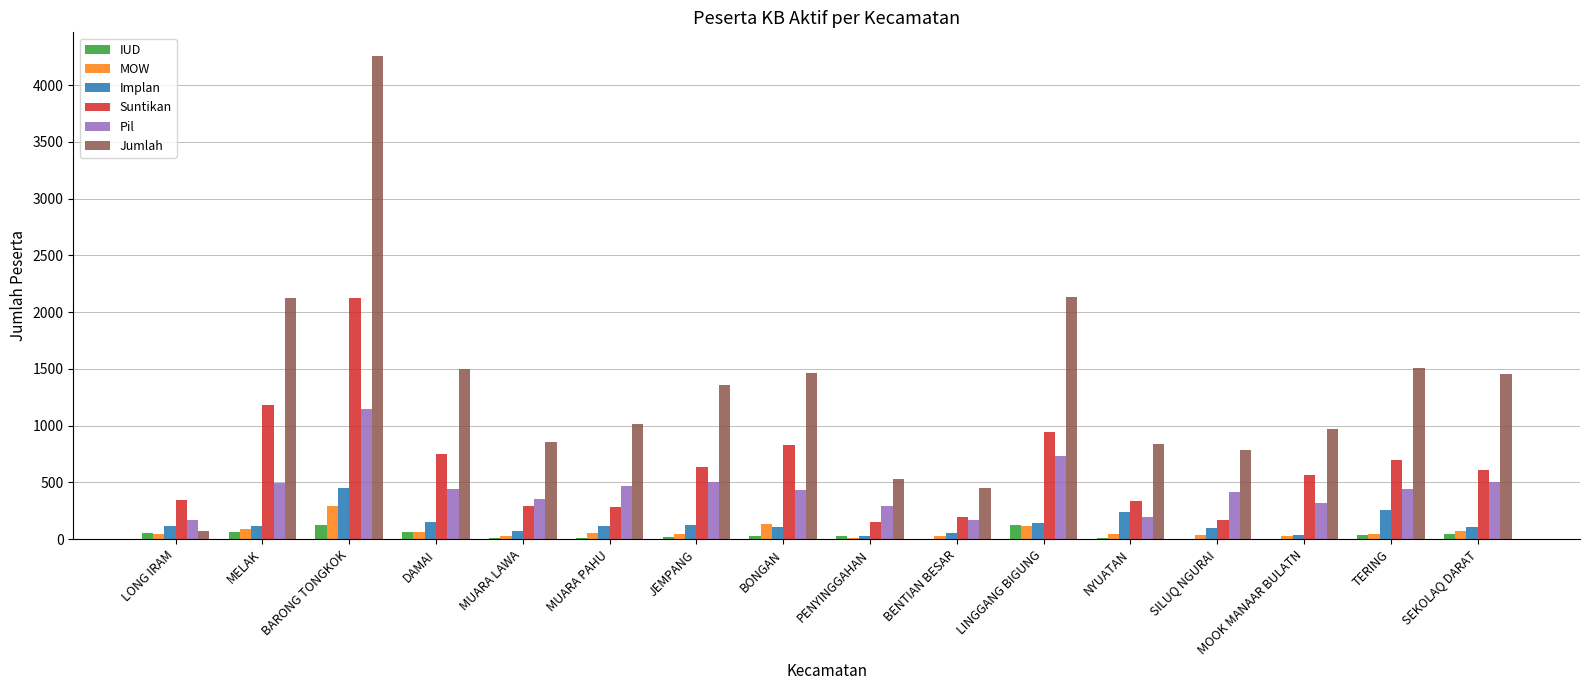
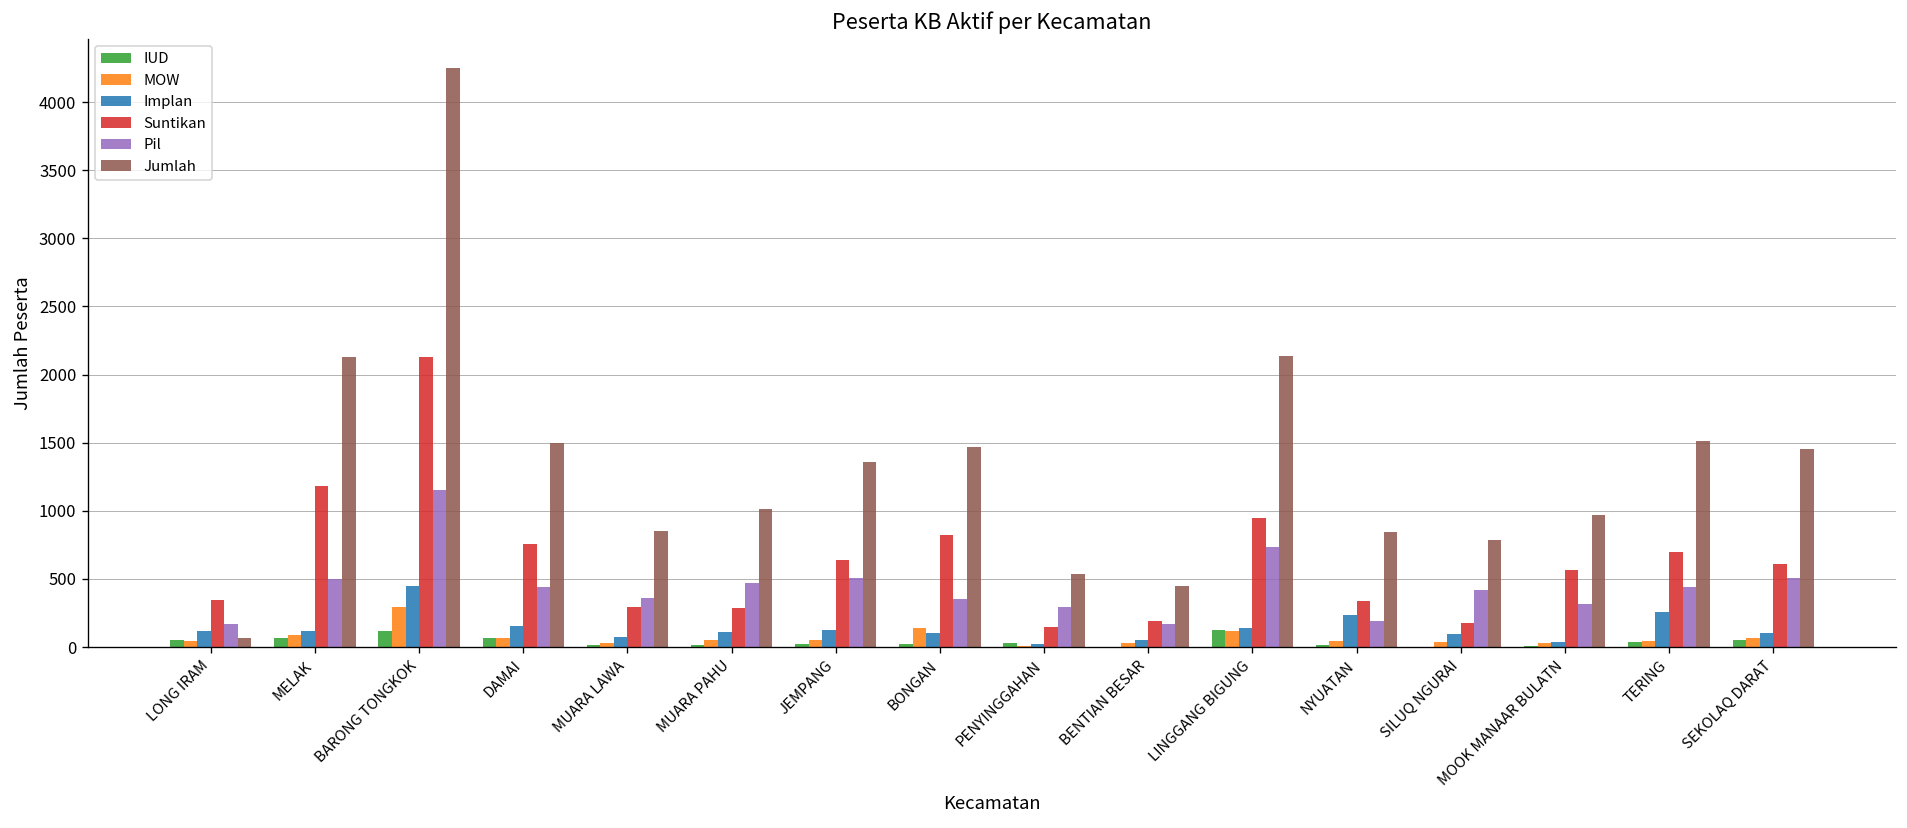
  {
    "IUD": {
      "LONG IRAM": 60,
      "MELAK": 70,
      "BARONG TONGKOK": 120,
      "DAMAI": 60,
      "JEMPANG": 20,
      "BONGAN": 30,
      "PENYINGGAHAN": 30,
      "LINGGANG BIGUNG": 130,
      "TERING": 40,
      "SEKOLAQ DARAT": 50
    },
    "MOW": {
      "LONG IRAM": 50,
      "MELAK": 90,
      "BARONG TONGKOK": 300,
      "DAMAI": 70,
      "MUARA LAWA": 30,
      "MUARA PAHU": 60,
      "JEMPANG": 50,
      "BONGAN": 140,
      "BENTIAN BESAR": 30,
      "LINGGANG BIGUNG": 120,
      "NYUATAN": 50,
      "SILUQ NGURAI": 40,
      "MOOK MANAAR BULATN": 30,
      "TERING": 50,
      "SEKOLAQ DARAT": 70
    },
    "Implan": {
      "LONG IRAM": 120,
      "MELAK": 120,
      "BARONG TONGKOK": 450,
      "DAMAI": 160,
      "MUARA LAWA": 70,
      "MUARA PAHU": 110,
      "JEMPANG": 130,
      "BONGAN": 110,
      "PENYINGGAHAN": 30,
      "BENTIAN BESAR": 50,
      "LINGGANG BIGUNG": 140,
      "NYUATAN": 240,
      "SILUQ NGURAI": 100,
      "MOOK MANAAR BULATN": 40,
      "TERING": 260,
      "SEKOLAQ DARAT": 110
    },
    "Suntikan": {
      "LONG IRAM": 350,
      "MELAK": 1180,
      "BARONG TONGKOK": 2130,
      "DAMAI": 750,
      "MUARA LAWA": 300,
      "MUARA PAHU": 290,
      "JEMPANG": 640,
      "BONGAN": 830,
      "PENYINGGAHAN": 150,
      "BENTIAN BESAR": 190,
      "LINGGANG BIGUNG": 950,
      "NYUATAN": 340,
      "SILUQ NGURAI": 170,
      "MOOK MANAAR BULATN": 570,
      "TERING": 700,
      "SEKOLAQ DARAT": 610
    },
    "Pil": {
      "LONG IRAM": 170,
      "MELAK": 500,
      "BARONG TONGKOK": 1150,
      "DAMAI": 440,
      "MUARA LAWA": 360,
      "MUARA PAHU": 470,
      "JEMPANG": 510,
-     "BONGAN": 430,
+     "BONGAN": 350,
      "PENYINGGAHAN": 290,
      "BENTIAN BESAR": 170,
      "LINGGANG BIGUNG": 740,
      "NYUATAN": 190,
      "SILUQ NGURAI": 420,
      "MOOK MANAAR BULATN": 320,
      "TERING": 440,
      "SEKOLAQ DARAT": 510
    },
    "Jumlah": {
      "LONG IRAM": 70,
      "MELAK": 2130,
      "BARONG TONGKOK": 4250,
      "DAMAI": 1500,
      "MUARA LAWA": 860,
      "MUARA PAHU": 1020,
      "JEMPANG": 1360,
      "BONGAN": 1470,
      "PENYINGGAHAN": 540,
      "BENTIAN BESAR": 450,
      "LINGGANG BIGUNG": 2140,
      "NYUATAN": 840,
      "SILUQ NGURAI": 780,
      "MOOK MANAAR BULATN": 970,
      "TERING": 1510,
      "SEKOLAQ DARAT": 1460
    }
  }
